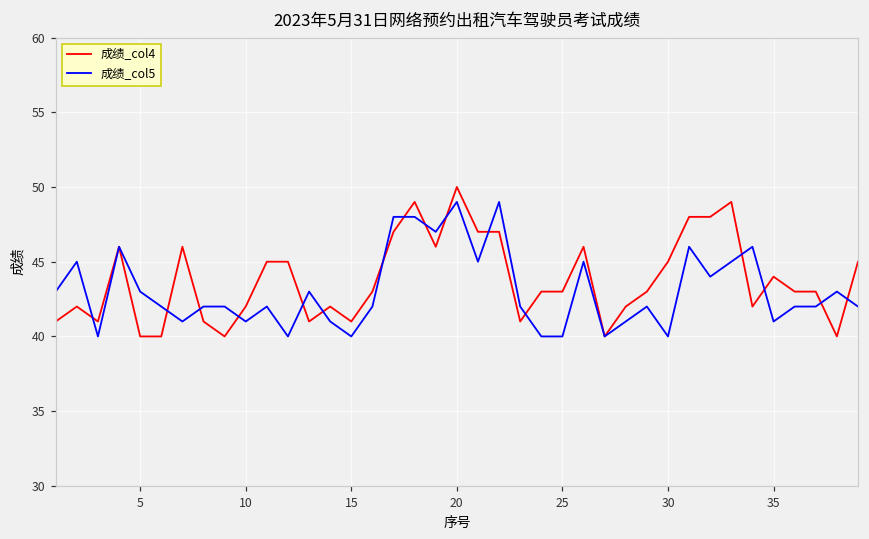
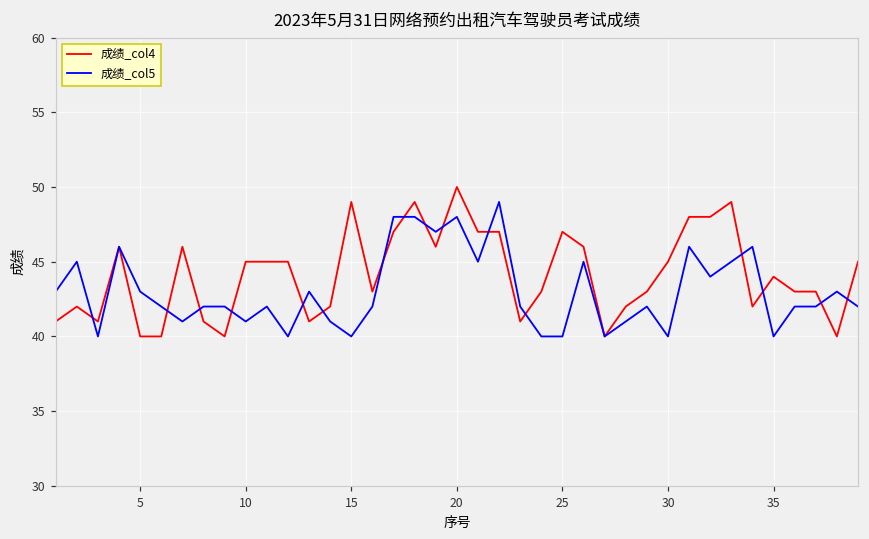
  {
    "成绩_col4": {
      "5": 40,
-     "10": 42,
-     "15": 41,
+     "10": 45,
+     "15": 49,
      "20": 50,
-     "25": 43,
+     "25": 47,
      "30": 45,
      "35": 44
    },
    "成绩_col5": {
      "5": 43,
      "10": 41,
      "15": 40,
-     "20": 49,
+     "20": 48,
      "25": 40,
      "30": 40,
-     "35": 41
+     "35": 40
    }
  }
